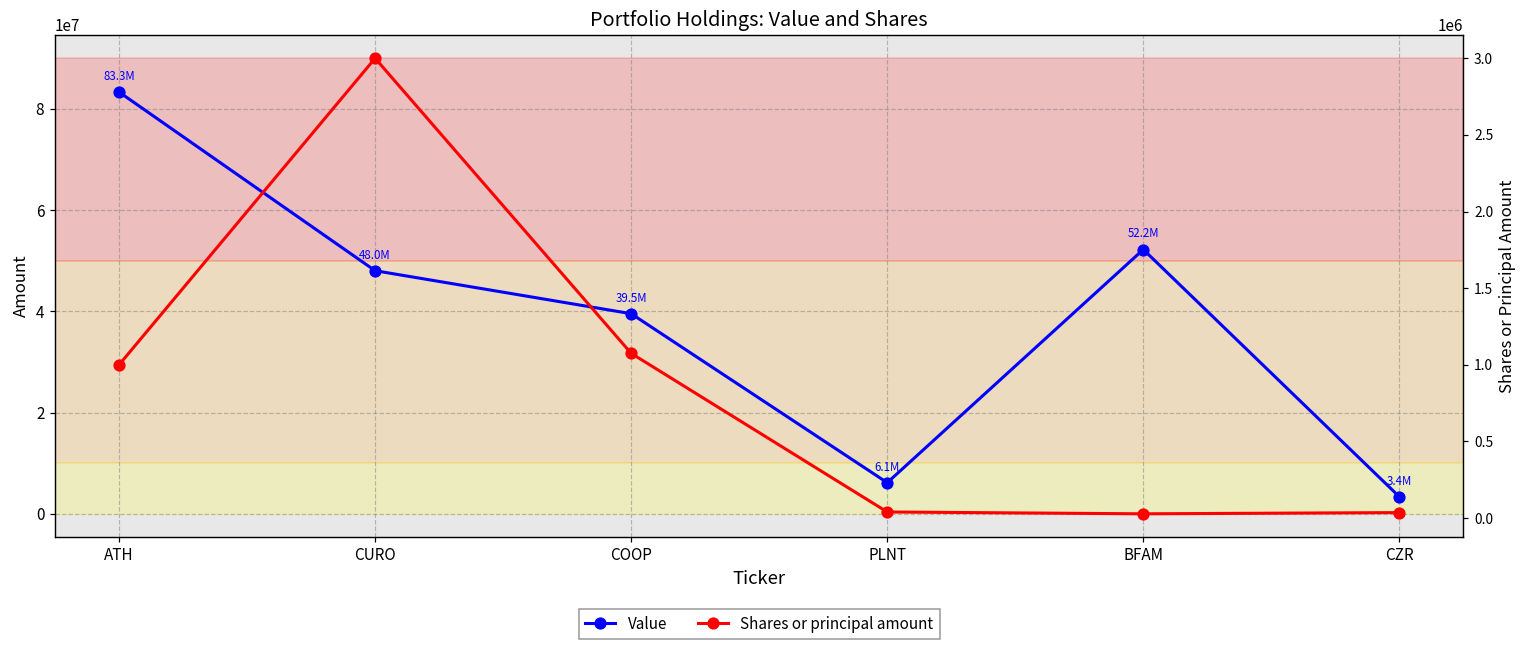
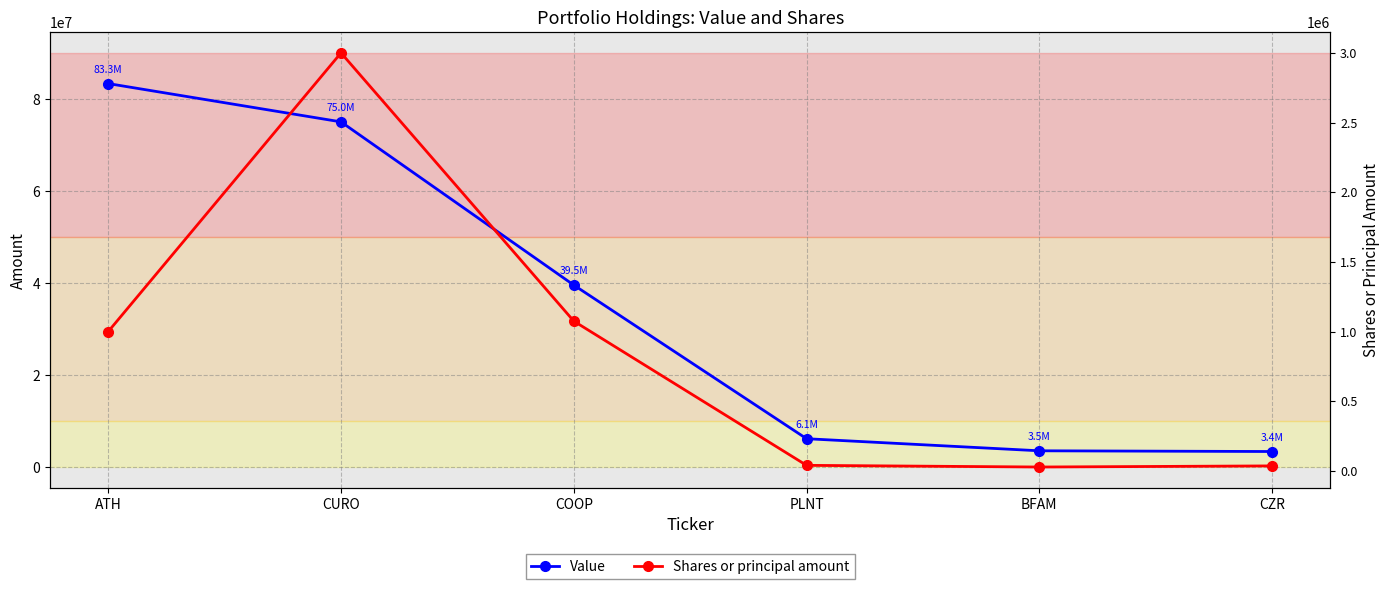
  {
    "Value": {
      "ATH": "83.3M",
-     "CURO": "48.0M",
+     "CURO": "75.0M",
      "COOP": "39.5M",
      "PLNT": "6.1M",
-     "BFAM": "52.2M",
+     "BFAM": "3.5M",
      "CZR": "3.4M"
    }
  }
